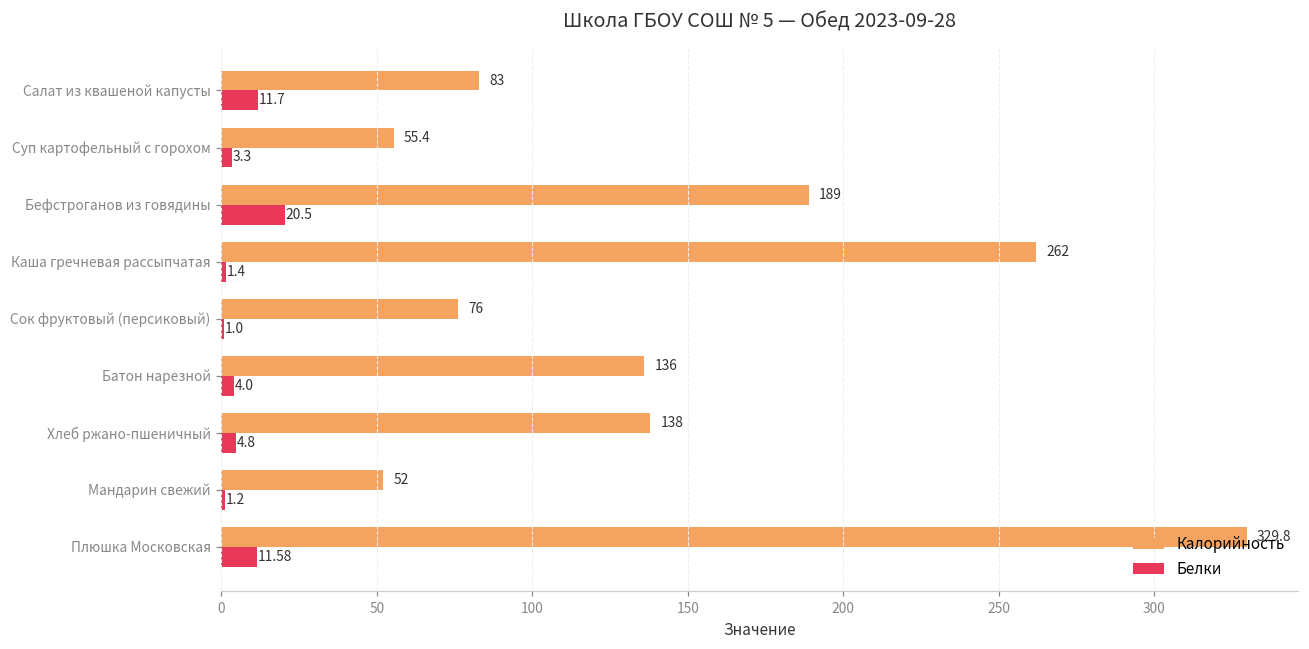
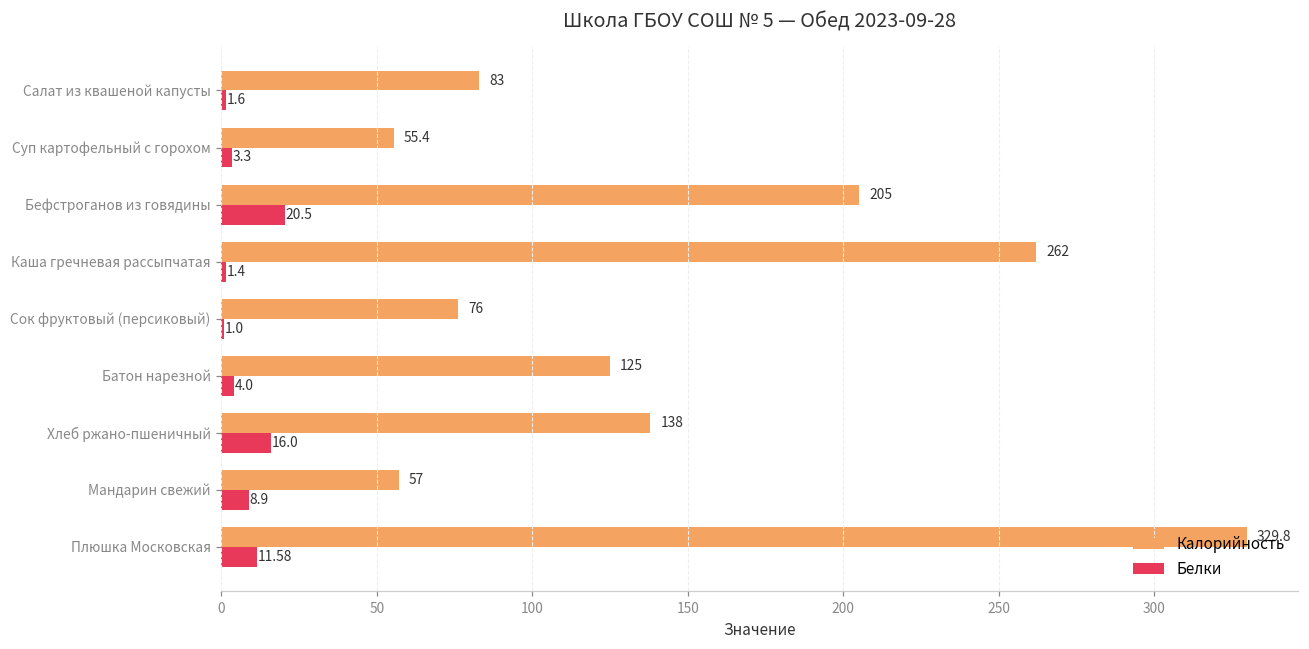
  {
    "Калорийность": {
      "Салат из квашеной капусты": 83,
      "Суп картофельный с горохом": 55.4,
-     "Бефстроганов из говядины": 189,
+     "Бефстроганов из говядины": 205,
      "Каша гречневая рассыпчатая": 262,
      "Сок фруктовый (персиковый)": 76,
-     "Батон нарезной": 136,
+     "Батон нарезной": 125,
      "Хлеб ржано-пшеничный": 138,
-     "Мандарин свежий": 52,
+     "Мандарин свежий": 57,
      "Плюшка Московская": 329.8
    },
    "Белки": {
-     "Салат из квашеной капусты": 11.7,
+     "Салат из квашеной капусты": 1.6,
      "Суп картофельный с горохом": 3.3,
      "Бефстроганов из говядины": 20.5,
      "Каша гречневая рассыпчатая": 1.4,
      "Сок фруктовый (персиковый)": 1.0,
      "Батон нарезной": 4.0,
-     "Хлеб ржано-пшеничный": 4.8,
-     "Мандарин свежий": 1.2,
+     "Хлеб ржано-пшеничный": 16.0,
+     "Мандарин свежий": 8.9,
      "Плюшка Московская": 11.58
    }
  }
